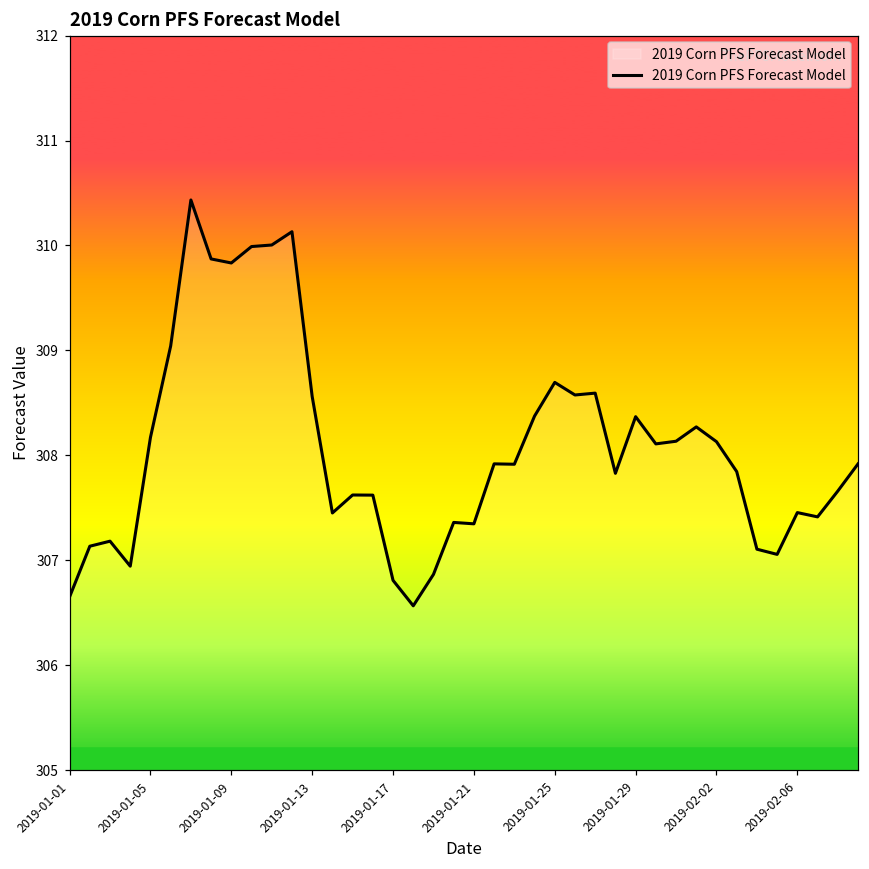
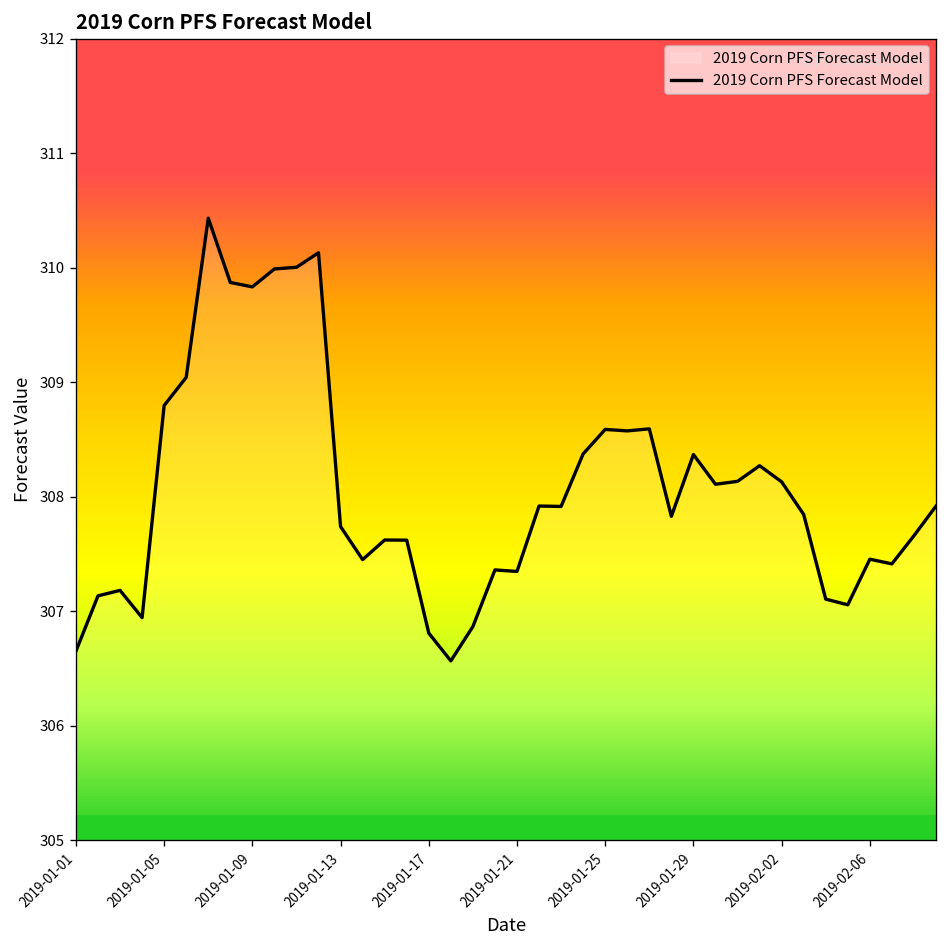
  {
    "2019-01-01": 306.7,
-   "2019-01-05": 308.2,
+   "2019-01-05": 308.8,
    "2019-01-09": 309.8,
-   "2019-01-13": 308.6,
+   "2019-01-13": 307.7,
    "2019-01-17": 306.8,
    "2019-01-21": 307.3,
-   "2019-01-25": 308.7,
+   "2019-01-25": 308.6,
    "2019-01-29": 308.4,
    "2019-02-02": 308.1,
    "2019-02-06": 307.5
  }
